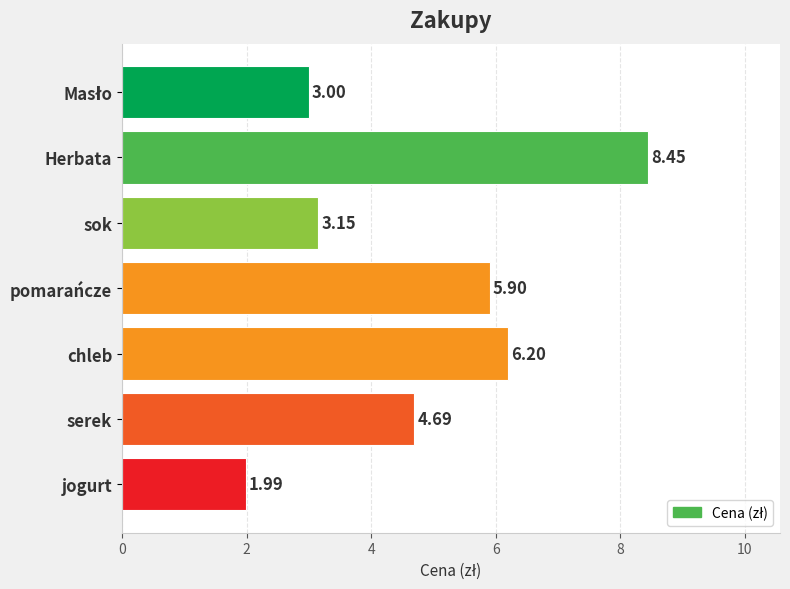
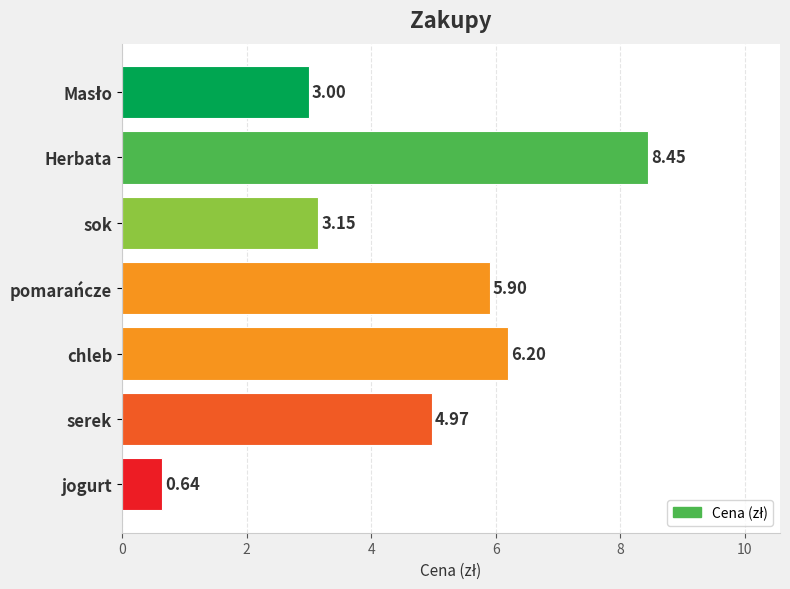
  {
    "Masło": 3.00,
    "Herbata": 8.45,
    "sok": 3.15,
    "pomarańcze": 5.90,
    "chleb": 6.20,
-   "serek": 4.69,
-   "jogurt": 1.99
+   "serek": 4.97,
+   "jogurt": 0.64
  }
